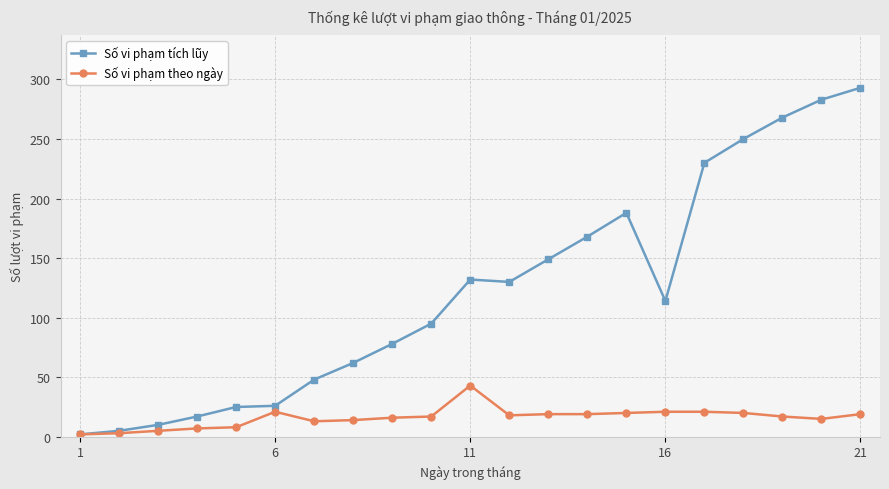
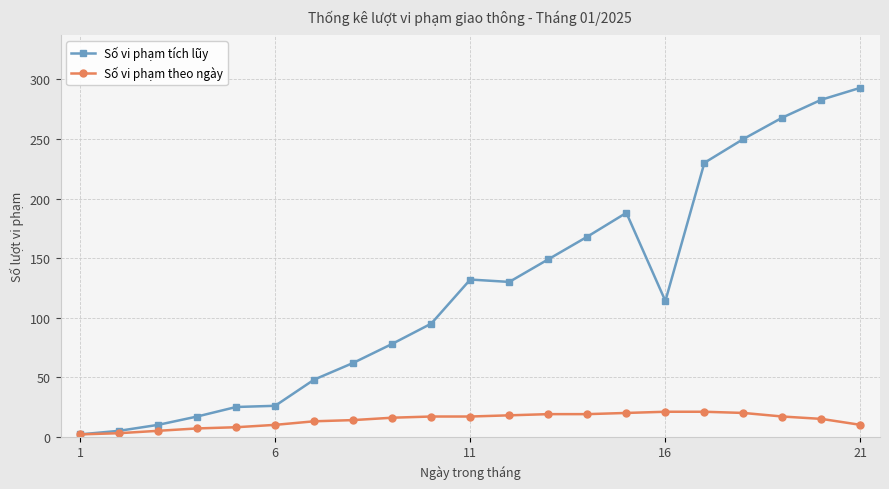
  {
    "Số vi phạm tích lũy": {
      "6": 26,
      "11": 132,
      "16": 114,
      "21": 293
    },
    "Số vi phạm theo ngày": {
-     "6": 21,
-     "11": 43,
+     "6": 10,
+     "11": 17,
      "16": 21,
-     "21": 19
+     "21": 10
    }
  }
